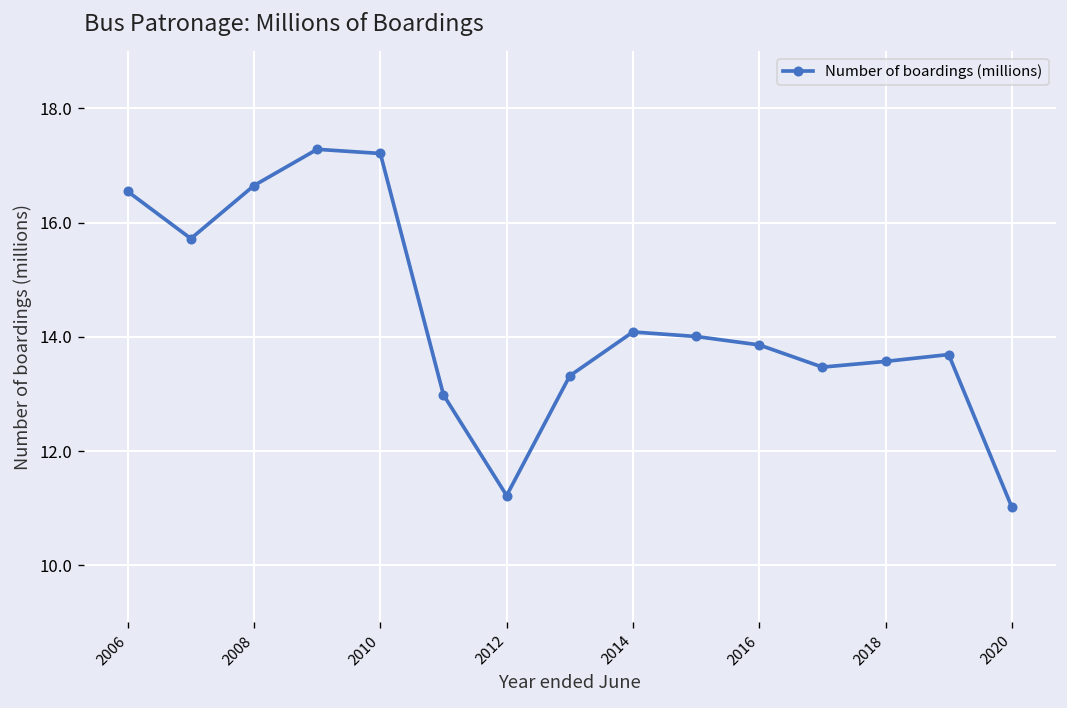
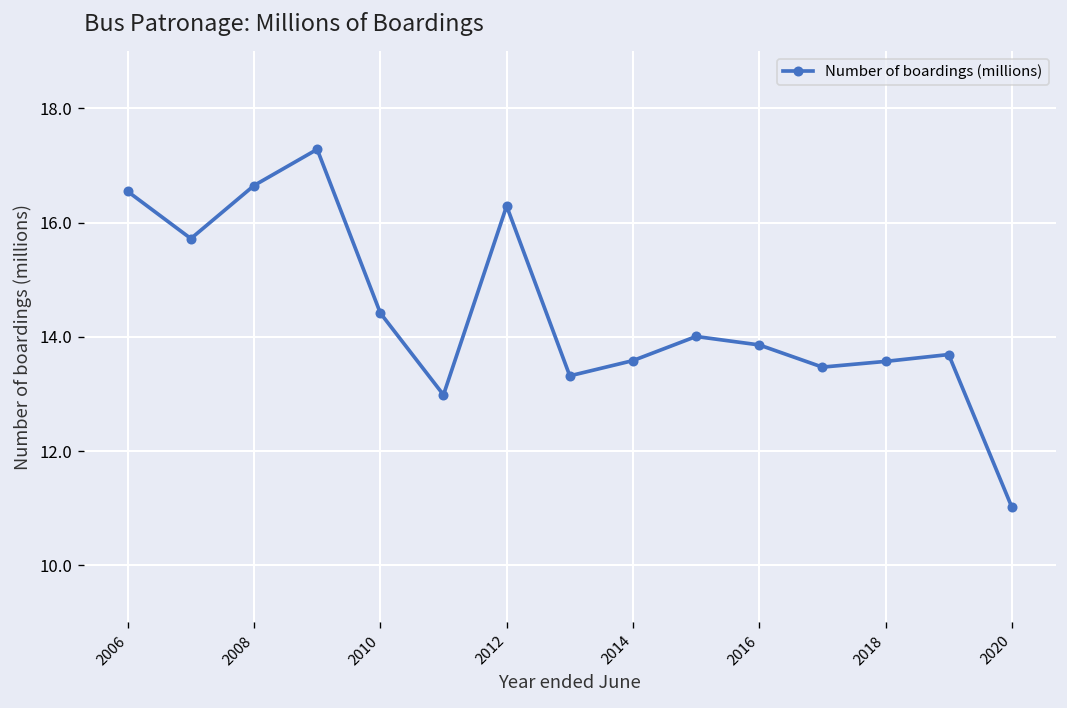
  {
    "2006": 16.5,
    "2008": 16.6,
-   "2010": 17.2,
-   "2012": 11.2,
-   "2014": 14.1,
+   "2010": 14.4,
+   "2012": 16.3,
+   "2014": 13.6,
    "2016": 13.9,
    "2018": 13.6,
    "2020": 11.0
  }
